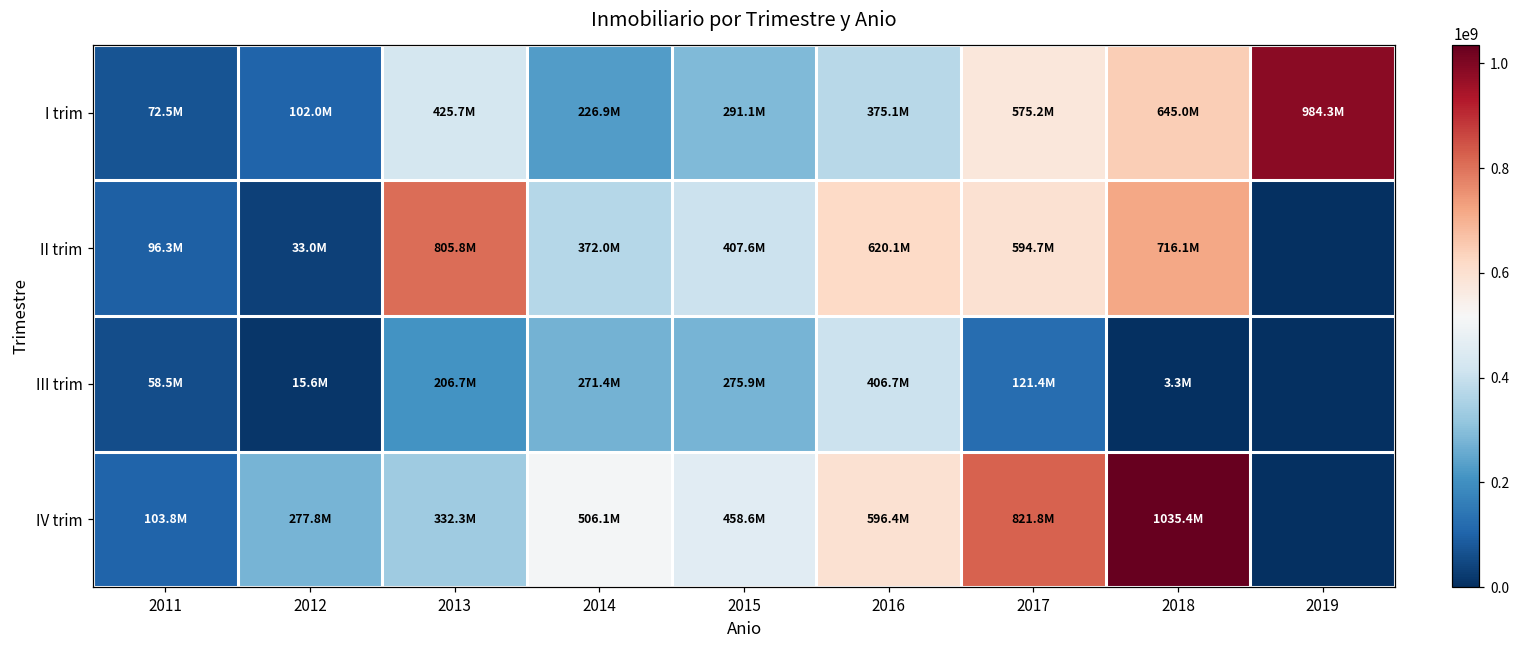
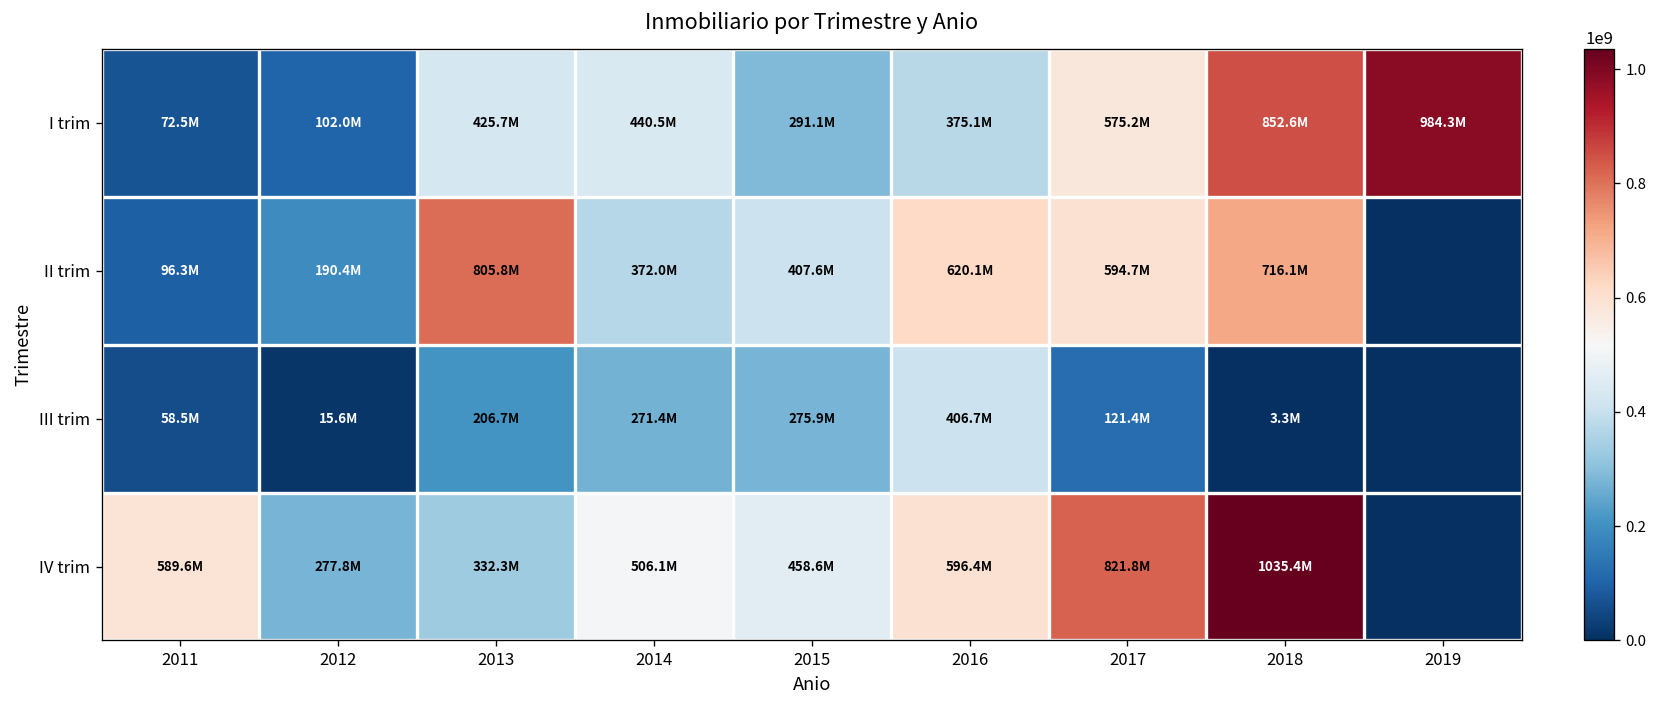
  {
    "I trim": {
      "2011": "72.5M",
      "2012": "102.0M",
      "2013": "425.7M",
-     "2014": "226.9M",
+     "2014": "440.5M",
      "2015": "291.1M",
      "2016": "375.1M",
      "2017": "575.2M",
-     "2018": "645.0M",
+     "2018": "852.6M",
      "2019": "984.3M"
    },
    "II trim": {
      "2011": "96.3M",
-     "2012": "33.0M",
+     "2012": "190.4M",
      "2013": "805.8M",
      "2014": "372.0M",
      "2015": "407.6M",
      "2016": "620.1M",
      "2017": "594.7M",
      "2018": "716.1M"
    },
    "III trim": {
      "2011": "58.5M",
      "2012": "15.6M",
      "2013": "206.7M",
      "2014": "271.4M",
      "2015": "275.9M",
      "2016": "406.7M",
      "2017": "121.4M",
      "2018": "3.3M"
    },
    "IV trim": {
-     "2011": "103.8M",
+     "2011": "589.6M",
      "2012": "277.8M",
      "2013": "332.3M",
      "2014": "506.1M",
      "2015": "458.6M",
      "2016": "596.4M",
      "2017": "821.8M",
      "2018": "1035.4M"
    }
  }
